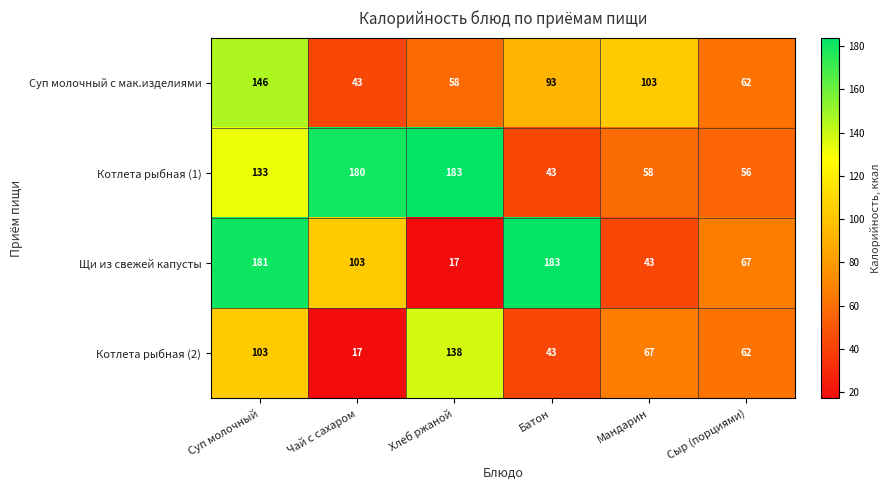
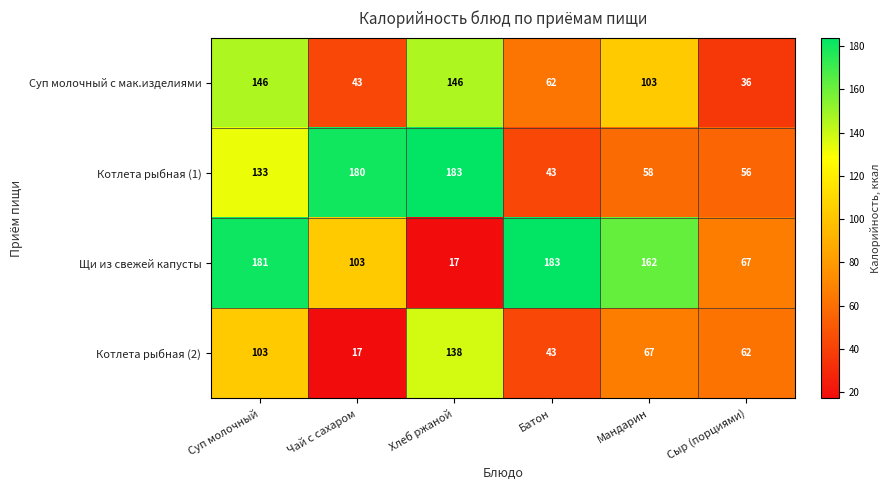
  {
    "Суп молочный с мак.изделиями": {
      "Суп молочный": 146,
      "Чай с сахаром": 43,
-     "Хлеб ржаной": 58,
-     "Батон": 93,
+     "Хлеб ржаной": 146,
+     "Батон": 62,
      "Мандарин": 103,
-     "Сыр (порциями)": 62
+     "Сыр (порциями)": 36
    },
    "Котлета рыбная (1)": {
      "Суп молочный": 133,
      "Чай с сахаром": 180,
      "Хлеб ржаной": 183,
      "Батон": 43,
      "Мандарин": 58,
      "Сыр (порциями)": 56
    },
    "Щи из свежей капусты": {
      "Суп молочный": 181,
      "Чай с сахаром": 103,
      "Хлеб ржаной": 17,
      "Батон": 183,
-     "Мандарин": 43,
+     "Мандарин": 162,
      "Сыр (порциями)": 67
    },
    "Котлета рыбная (2)": {
      "Суп молочный": 103,
      "Чай с сахаром": 17,
      "Хлеб ржаной": 138,
      "Батон": 43,
      "Мандарин": 67,
      "Сыр (порциями)": 62
    }
  }
